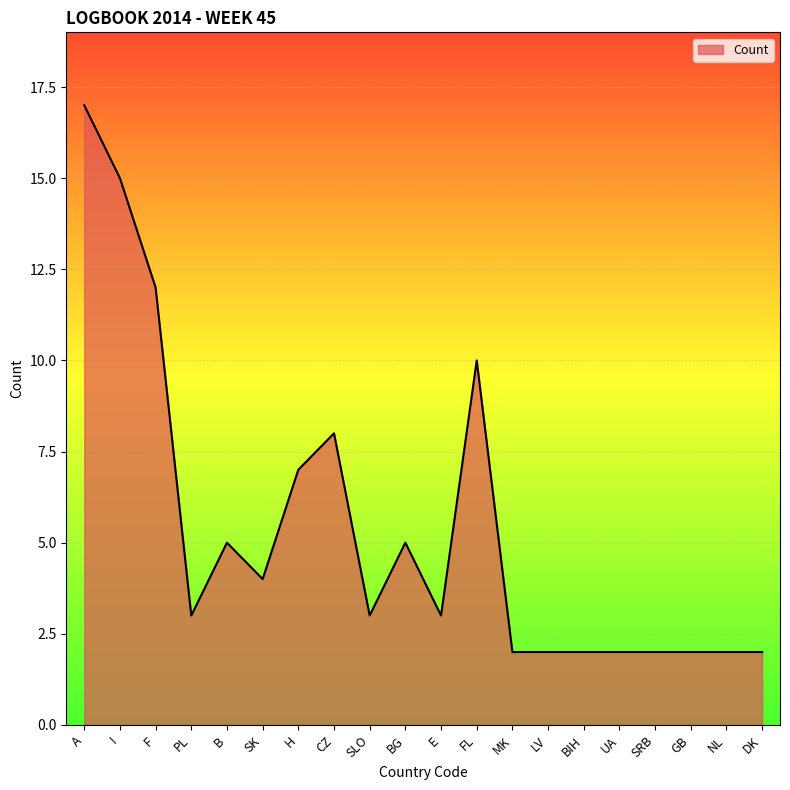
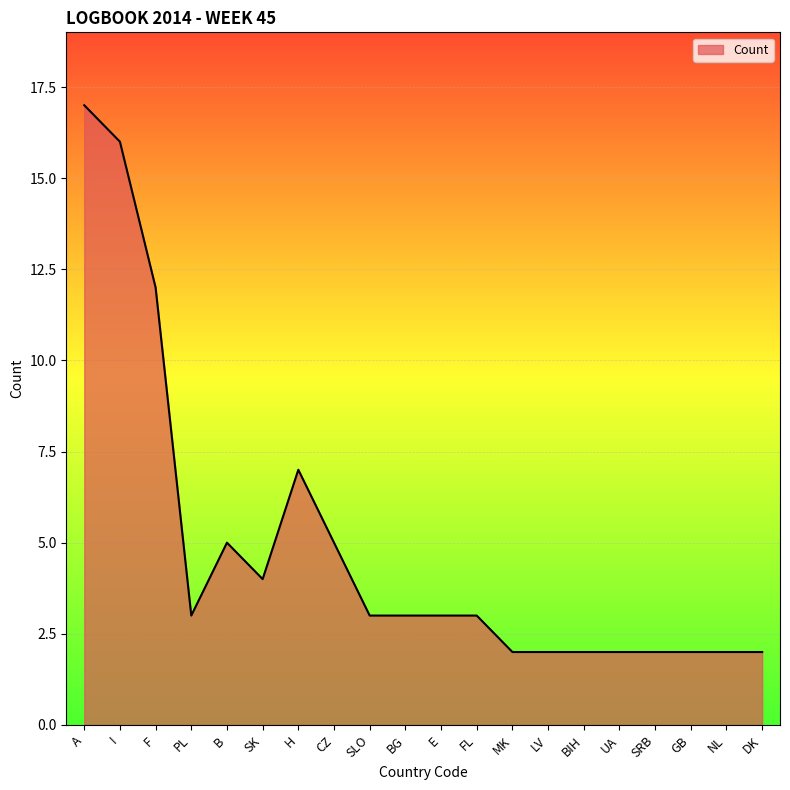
  {
    "A": 17,
-   "I": 15,
+   "I": 16,
    "F": 12,
    "PL": 3,
    "B": 5,
    "SK": 4,
    "H": 7,
-   "CZ": 8,
+   "CZ": 5,
    "SLO": 3,
-   "BG": 5,
+   "BG": 3,
    "E": 3,
-   "FL": 10,
+   "FL": 3,
    "MK": 2,
    "LV": 2,
    "BIH": 2,
    "UA": 2,
    "SRB": 2,
    "GB": 2,
    "NL": 2,
    "DK": 2
  }
